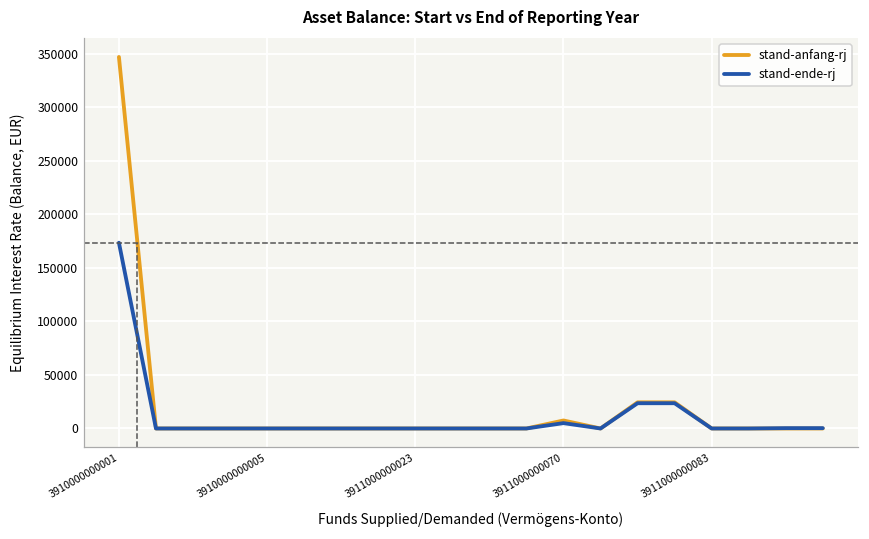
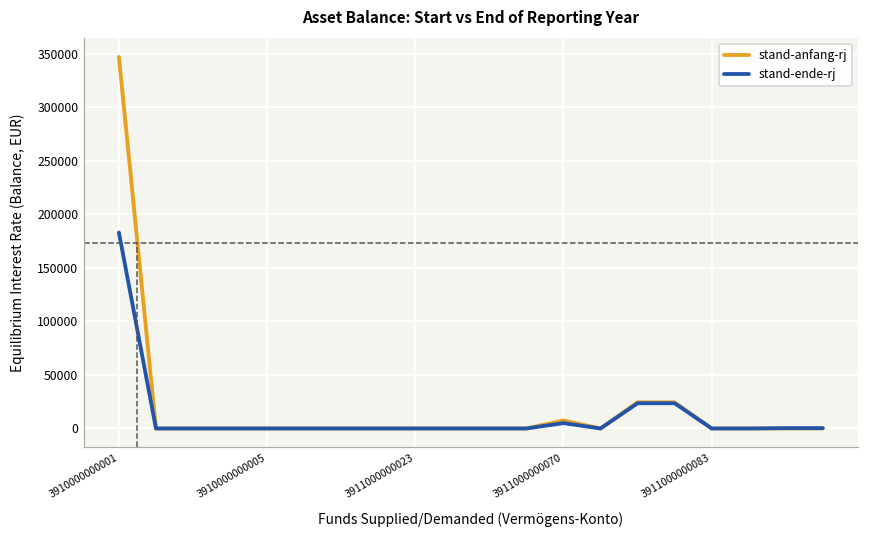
  {
    "stand-anfang-rj": {
      "3910000000001": 350000
    },
    "stand-ende-rj": {
-     "3910000000001": 170000
+     "3910000000001": 180000
    }
  }
